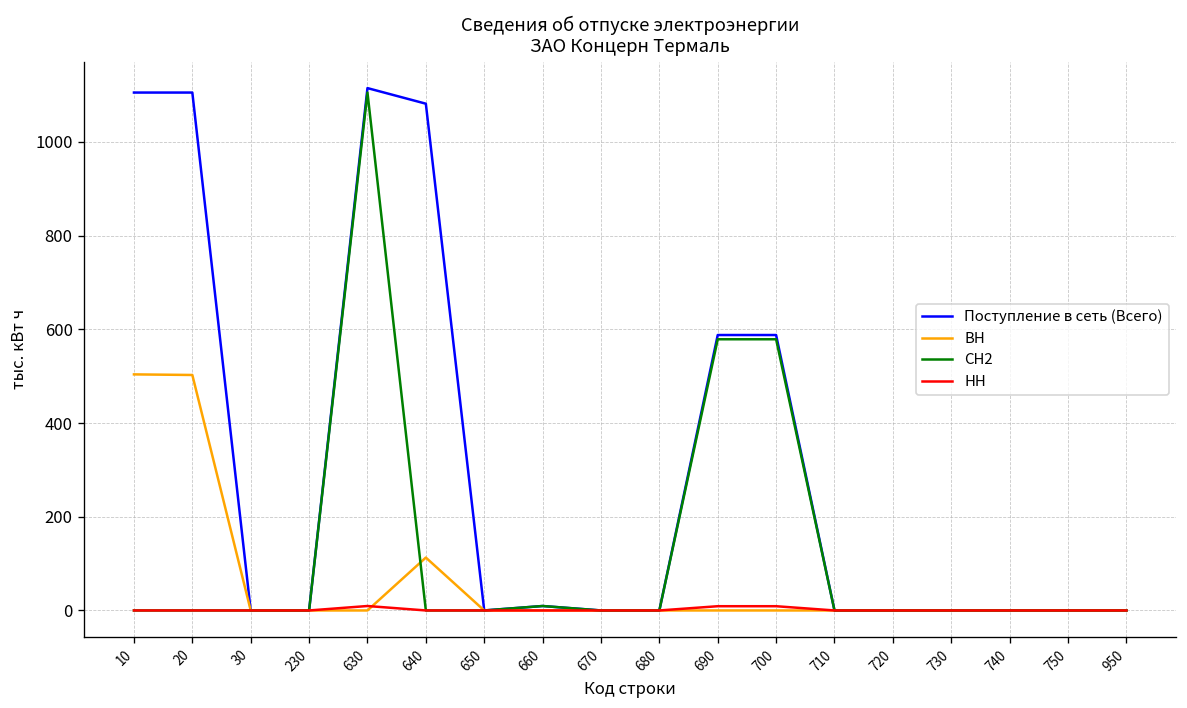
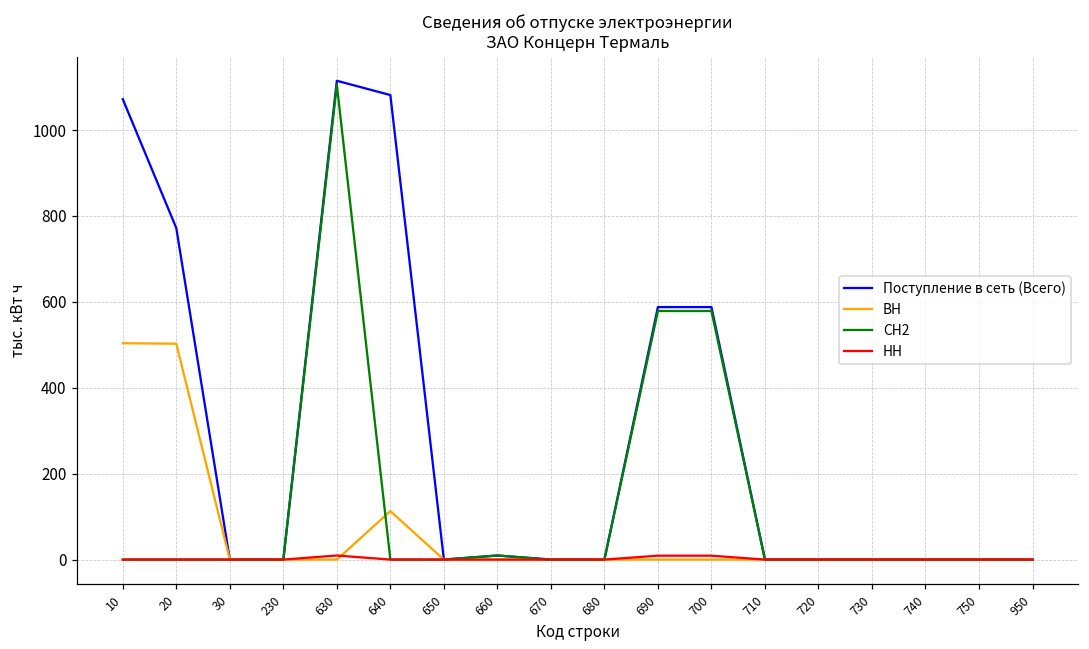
  {
    "Поступление в сеть (Всего)": {
-     "10": 1110,
-     "20": 1110,
+     "10": 1070,
+     "20": 770,
      "630": 1110,
      "640": 1080,
      "690": 590,
      "700": 590
    },
    "ВН": {
      "10": 500,
      "20": 500,
      "630": 0,
      "640": 110,
      "690": 0,
      "700": 0
    },
    "СН2": {
      "630": 1110,
      "690": 580,
      "700": 580
    },
    "НН": {
      "630": 10,
      "690": 10,
      "700": 10
    }
  }
